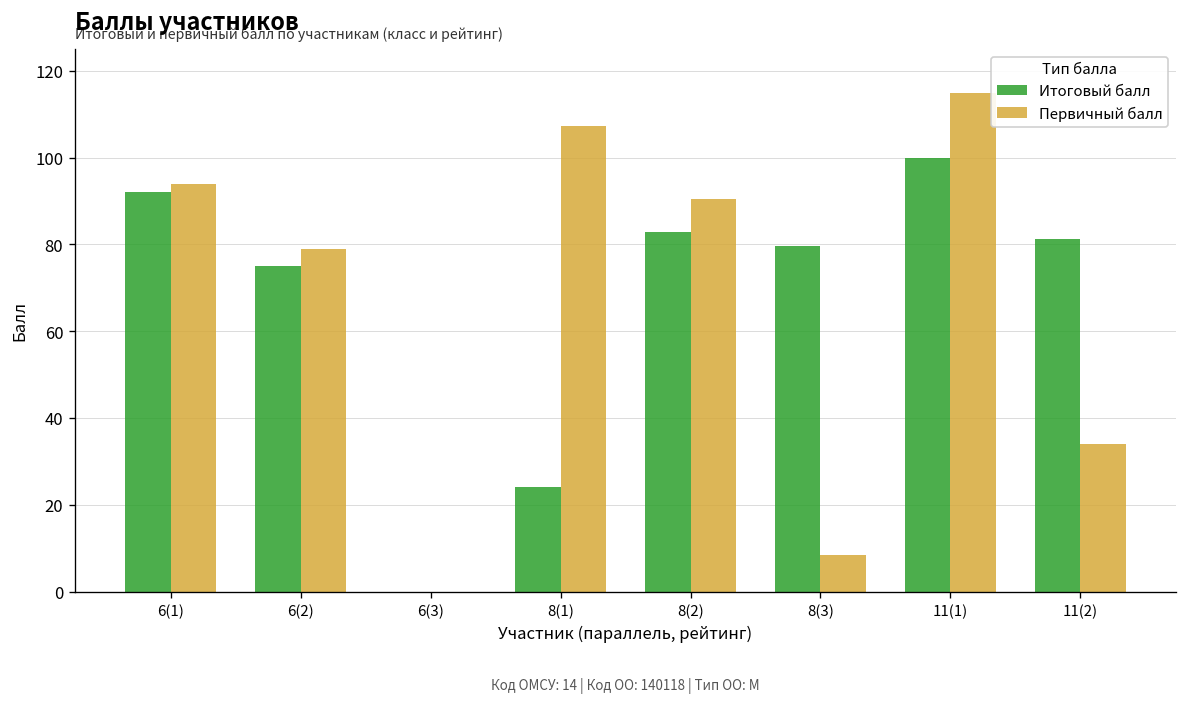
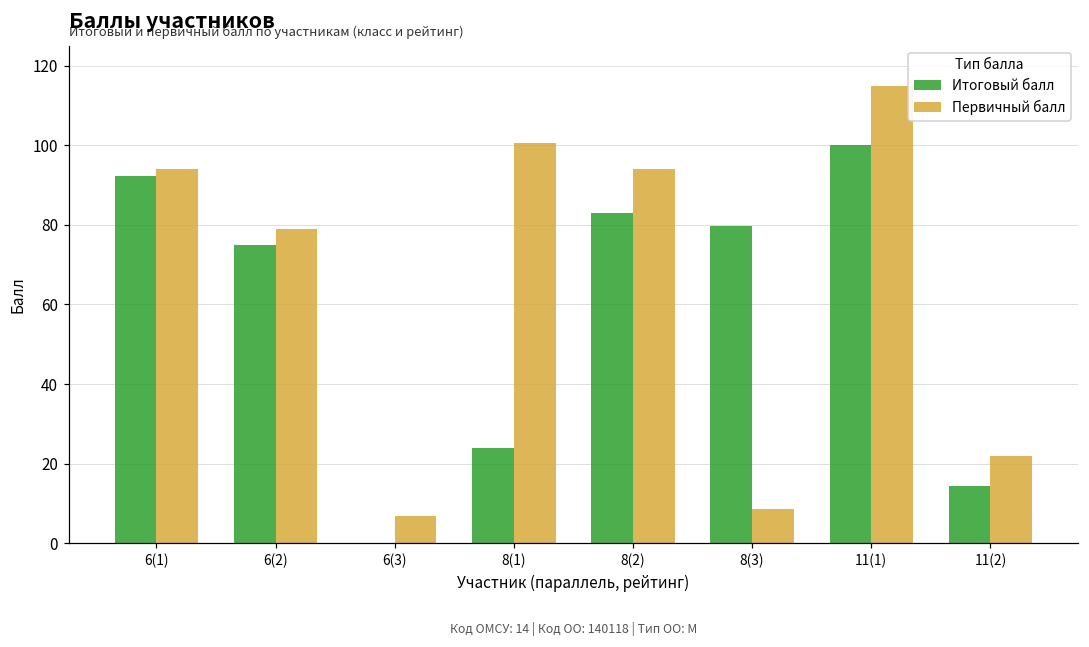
  {
    "Итоговый балл": {
      "6(1)": 92,
      "6(2)": 75,
      "6(3)": 0,
      "8(1)": 24,
      "8(2)": 83,
      "8(3)": 80,
      "11(1)": 100,
-     "11(2)": 81
+     "11(2)": 14
    },
    "Первичный балл": {
      "6(1)": 94,
      "6(2)": 79,
-     "6(3)": 0,
-     "8(1)": 107,
-     "8(2)": 90,
+     "6(3)": 7,
+     "8(1)": 101,
+     "8(2)": 94,
      "8(3)": 9,
      "11(1)": 115,
-     "11(2)": 34
+     "11(2)": 22
    }
  }
